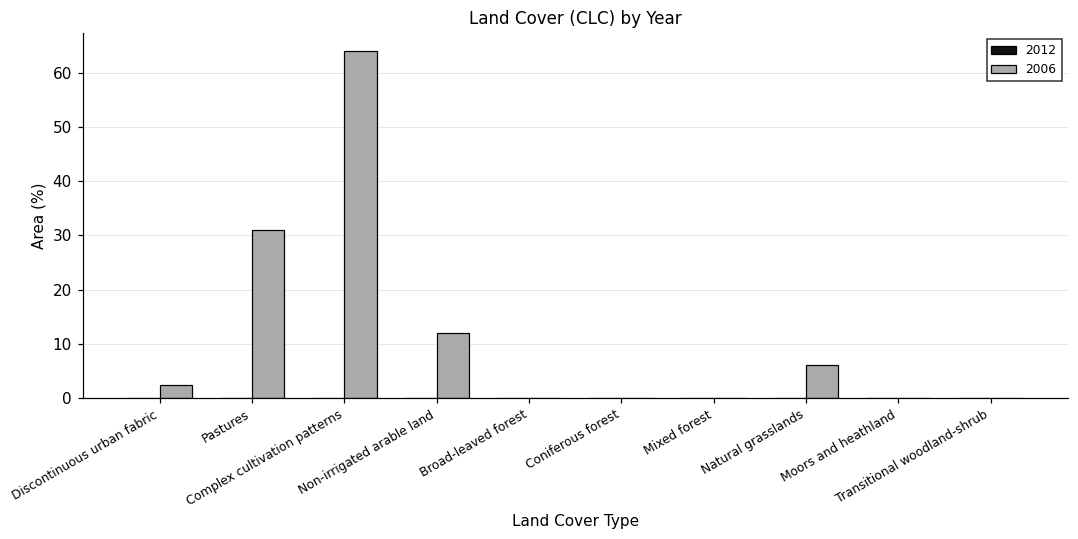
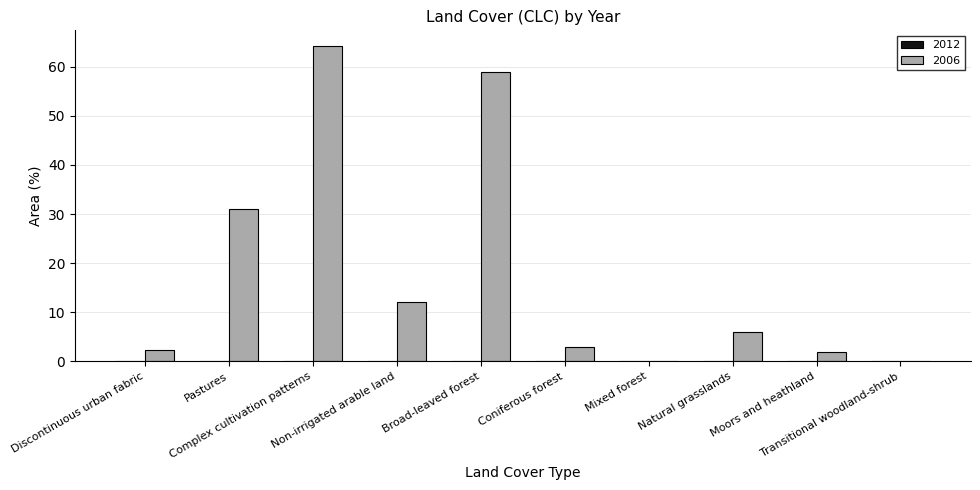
  {
    "2012": {
      "Discontinuous urban fabric": 0,
      "Pastures": 0,
      "Complex cultivation patterns": 0,
      "Non-irrigated arable land": 0,
      "Broad-leaved forest": 0,
      "Coniferous forest": 0,
      "Mixed forest": 0,
      "Natural grasslands": 0,
      "Moors and heathland": 0,
      "Transitional woodland-shrub": 0
    },
    "2006": {
      "Discontinuous urban fabric": 2,
      "Pastures": 31,
      "Complex cultivation patterns": 64,
      "Non-irrigated arable land": 12,
-     "Broad-leaved forest": 0,
-     "Coniferous forest": 0,
+     "Broad-leaved forest": 59,
+     "Coniferous forest": 3,
      "Mixed forest": 0,
      "Natural grasslands": 6,
-     "Moors and heathland": 0,
+     "Moors and heathland": 2,
      "Transitional woodland-shrub": 0
    }
  }
